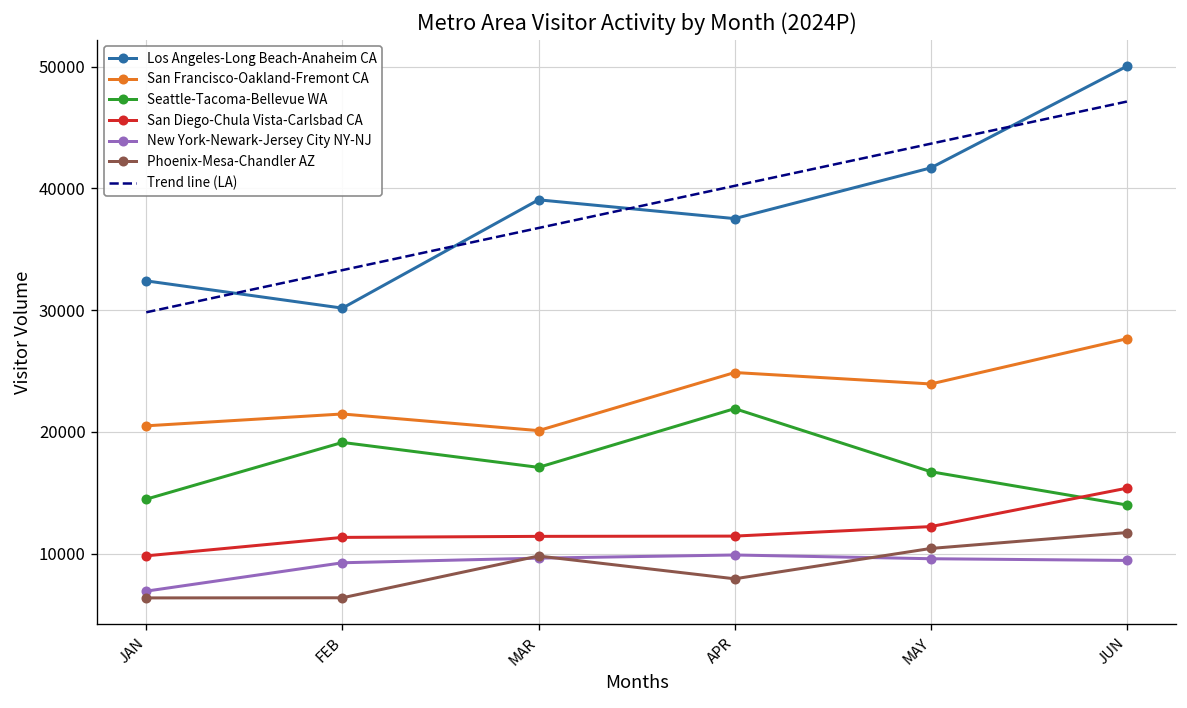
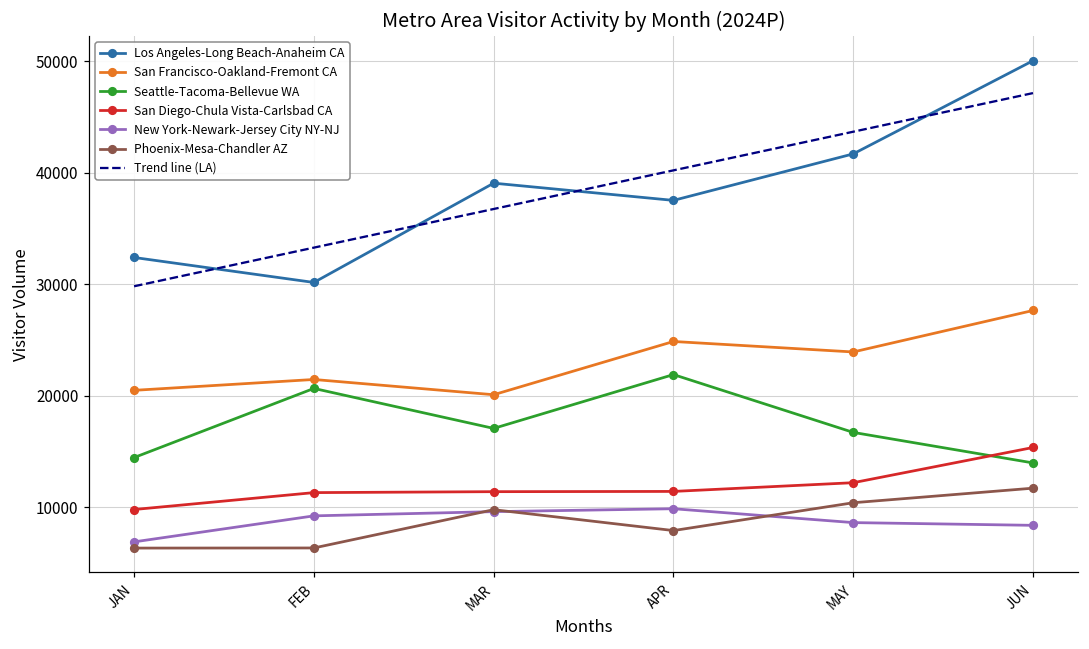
  {
    "Los Angeles-Long Beach-Anaheim CA": {
      "JAN": 32400,
      "FEB": 30200,
      "MAR": 39100,
      "APR": 37500,
      "MAY": 41700,
      "JUN": 50000
    },
    "San Francisco-Oakland-Fremont CA": {
      "JAN": 20500,
      "FEB": 21500,
      "MAR": 20100,
      "APR": 24900,
      "MAY": 23900,
      "JUN": 27700
    },
    "Seattle-Tacoma-Bellevue WA": {
      "JAN": 14500,
-     "FEB": 19100,
+     "FEB": 20700,
      "MAR": 17100,
      "APR": 21900,
      "MAY": 16700,
      "JUN": 14000
    },
    "San Diego-Chula Vista-Carlsbad CA": {
      "JAN": 9800,
      "FEB": 11300,
      "MAR": 11400,
      "APR": 11400,
      "MAY": 12200,
      "JUN": 15400
    },
    "New York-Newark-Jersey City NY-NJ": {
      "JAN": 6900,
      "FEB": 9200,
      "APR": 9900,
-     "MAY": 9600,
-     "JUN": 9400
+     "MAY": 8600,
+     "JUN": 8400
    },
    "Phoenix-Mesa-Chandler AZ": {
      "JAN": 6400,
      "FEB": 6400,
      "APR": 7900,
      "MAY": 10400,
      "JUN": 11700
    },
    "Trend line (LA)": {
      "JAN": 29800,
      "FEB": 33300,
      "MAR": 36700,
      "APR": 40200,
      "MAY": 43700,
      "JUN": 47100
    }
  }
